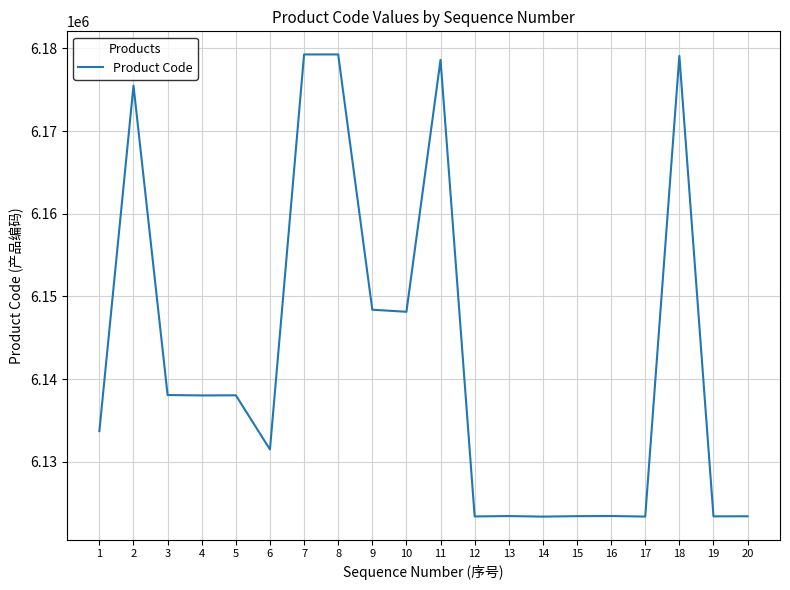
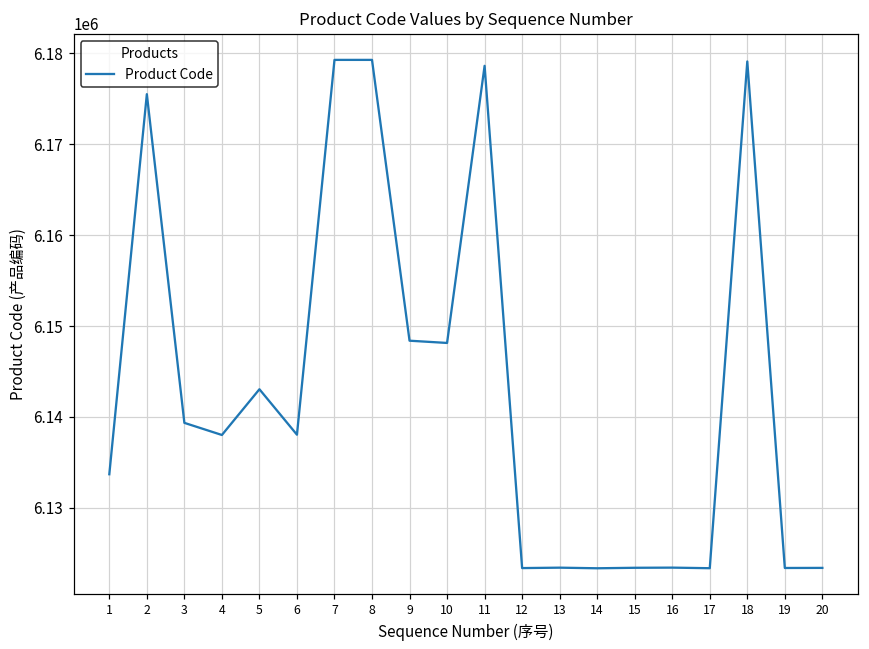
  {
    "1": 6134000,
    "2": 6176000,
-   "3": 6138000,
+   "3": 6139000,
    "4": 6138000,
-   "5": 6138000,
-   "6": 6131000,
+   "5": 6143000,
+   "6": 6138000,
    "7": 6179000,
    "8": 6179000,
    "9": 6148000,
    "10": 6148000,
    "11": 6179000,
    "12": 6123000,
    "13": 6123000,
    "14": 6123000,
    "15": 6123000,
    "16": 6123000,
    "17": 6123000,
    "18": 6179000,
    "19": 6123000,
    "20": 6123000
  }
